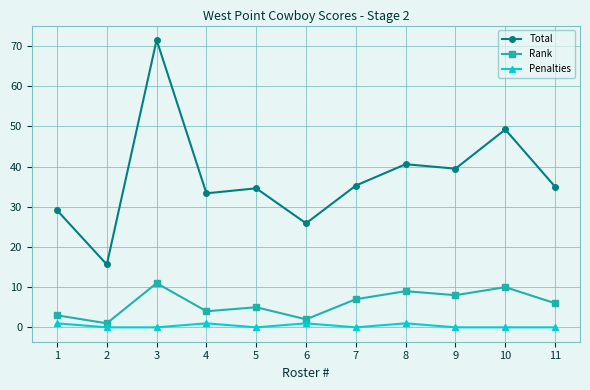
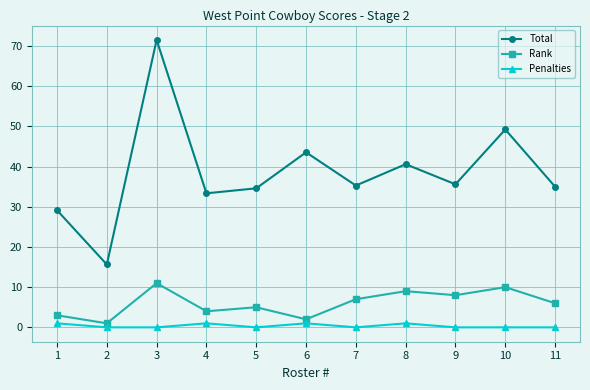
  {
    "Total": {
      "1": 29,
      "2": 16,
      "3": 72,
      "4": 33,
      "5": 35,
-     "6": 26,
+     "6": 44,
      "7": 35,
      "8": 41,
-     "9": 39,
+     "9": 36,
      "10": 49,
      "11": 35
    }
  }
